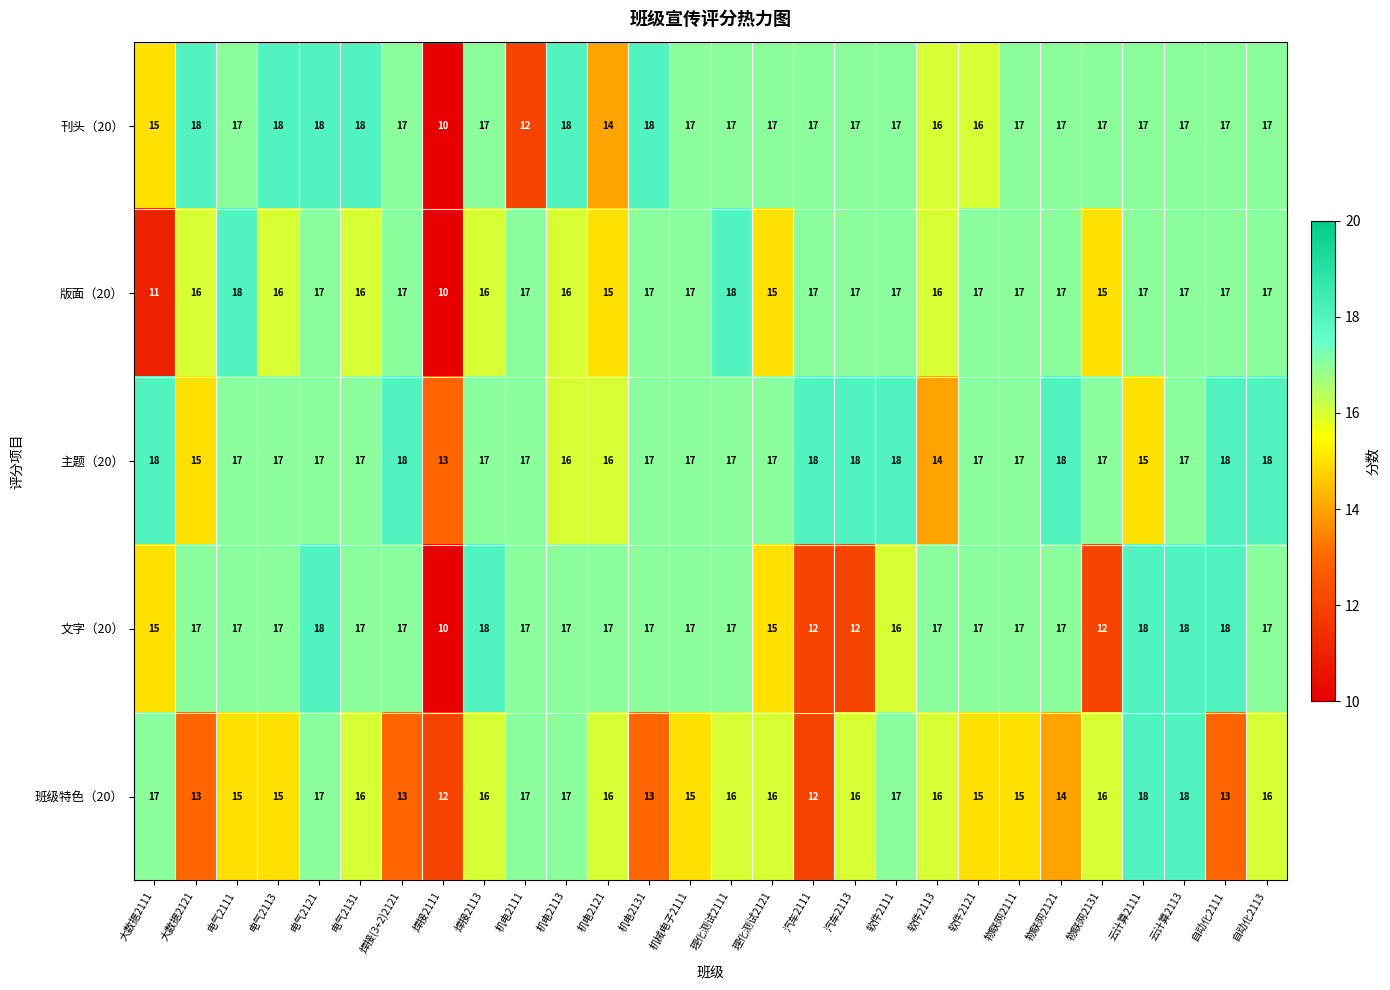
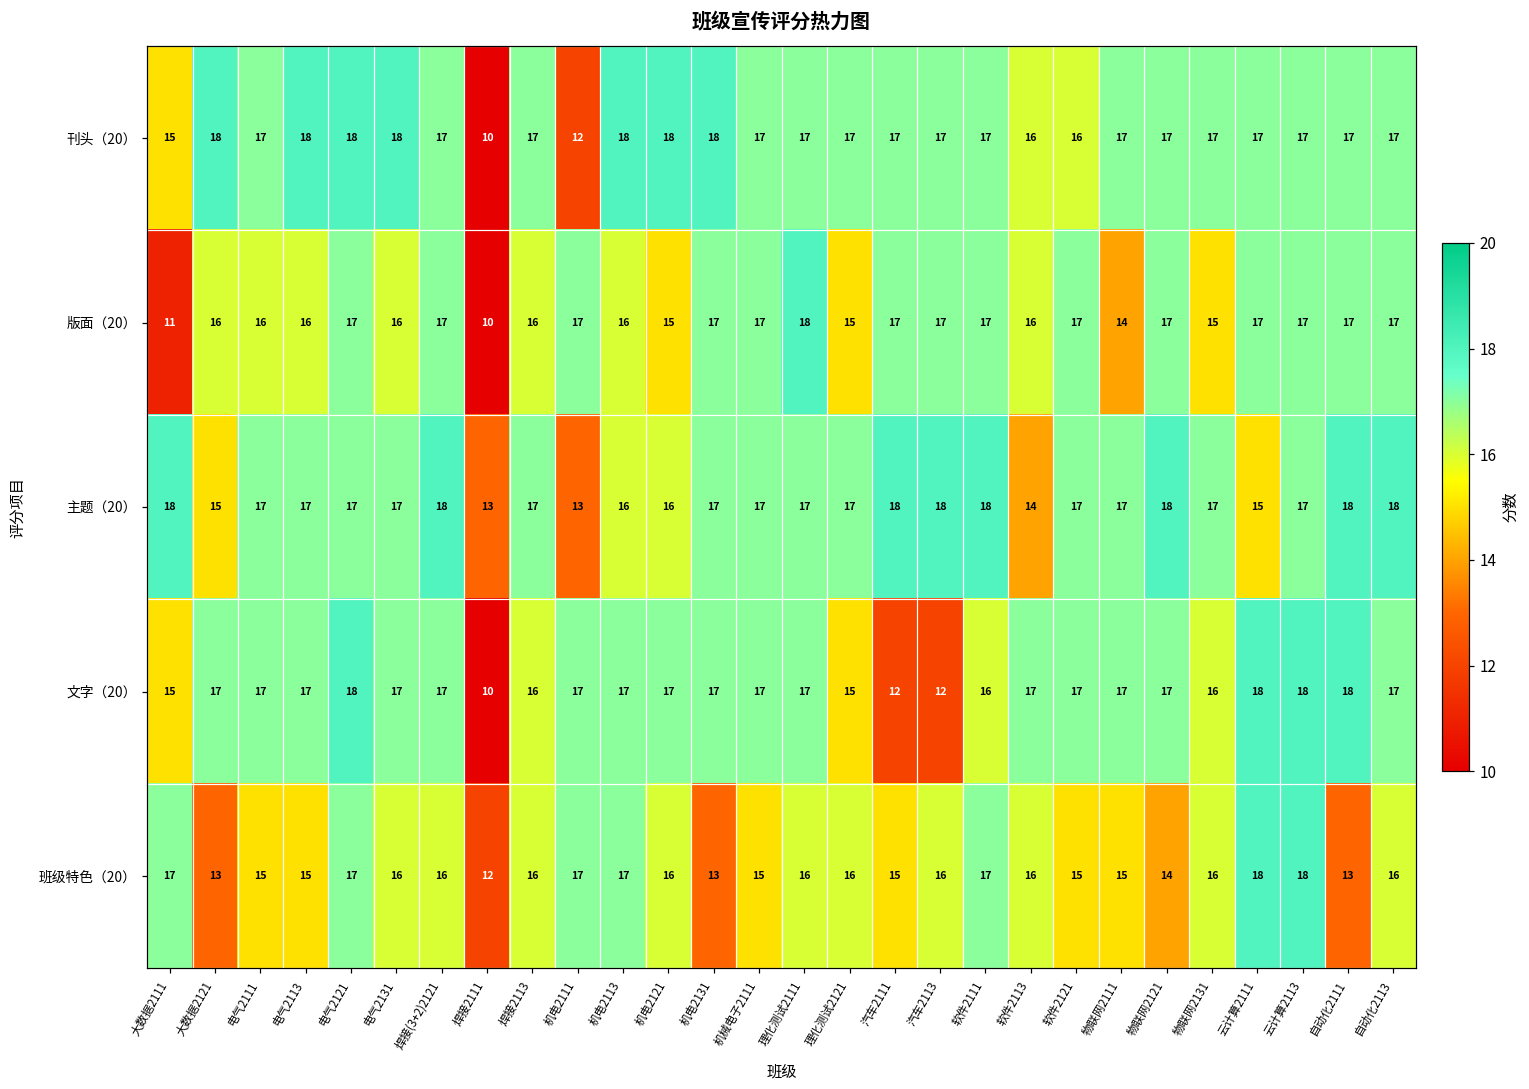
  {
    "刊头（20）": {
      "大数据2111": 15,
      "大数据2121": 18,
      "电气2111": 17,
      "电气2113": 18,
      "电气2121": 18,
      "电气2131": 18,
      "焊接(3+2)2121": 17,
      "焊接2111": 10,
      "焊接2113": 17,
      "机电2111": 12,
      "机电2113": 18,
-     "机电2121": 14,
+     "机电2121": 18,
      "机电2131": 18,
      "机械电子2111": 17,
      "理化测试2111": 17,
      "理化测试2121": 17,
      "汽车2111": 17,
      "汽车2113": 17,
      "软件2111": 17,
      "软件2113": 16,
      "软件2121": 16,
      "物联网2111": 17,
      "物联网2121": 17,
      "物联网2131": 17,
      "云计算2111": 17,
      "云计算2113": 17,
      "自动化2111": 17,
      "自动化2113": 17
    },
    "版面（20）": {
      "大数据2111": 11,
      "大数据2121": 16,
-     "电气2111": 18,
+     "电气2111": 16,
      "电气2113": 16,
      "电气2121": 17,
      "电气2131": 16,
      "焊接(3+2)2121": 17,
      "焊接2111": 10,
      "焊接2113": 16,
      "机电2111": 17,
      "机电2113": 16,
      "机电2121": 15,
      "机电2131": 17,
      "机械电子2111": 17,
      "理化测试2111": 18,
      "理化测试2121": 15,
      "汽车2111": 17,
      "汽车2113": 17,
      "软件2111": 17,
      "软件2113": 16,
      "软件2121": 17,
-     "物联网2111": 17,
+     "物联网2111": 14,
      "物联网2121": 17,
      "物联网2131": 15,
      "云计算2111": 17,
      "云计算2113": 17,
      "自动化2111": 17,
      "自动化2113": 17
    },
    "主题（20）": {
      "大数据2111": 18,
      "大数据2121": 15,
      "电气2111": 17,
      "电气2113": 17,
      "电气2121": 17,
      "电气2131": 17,
      "焊接(3+2)2121": 18,
      "焊接2111": 13,
      "焊接2113": 17,
-     "机电2111": 17,
+     "机电2111": 13,
      "机电2113": 16,
      "机电2121": 16,
      "机电2131": 17,
      "机械电子2111": 17,
      "理化测试2111": 17,
      "理化测试2121": 17,
      "汽车2111": 18,
      "汽车2113": 18,
      "软件2111": 18,
      "软件2113": 14,
      "软件2121": 17,
      "物联网2111": 17,
      "物联网2121": 18,
      "物联网2131": 17,
      "云计算2111": 15,
      "云计算2113": 17,
      "自动化2111": 18,
      "自动化2113": 18
    },
    "文字（20）": {
      "大数据2111": 15,
      "大数据2121": 17,
      "电气2111": 17,
      "电气2113": 17,
      "电气2121": 18,
      "电气2131": 17,
      "焊接(3+2)2121": 17,
      "焊接2111": 10,
-     "焊接2113": 18,
+     "焊接2113": 16,
      "机电2111": 17,
      "机电2113": 17,
      "机电2121": 17,
      "机电2131": 17,
      "机械电子2111": 17,
      "理化测试2111": 17,
      "理化测试2121": 15,
      "汽车2111": 12,
      "汽车2113": 12,
      "软件2111": 16,
      "软件2113": 17,
      "软件2121": 17,
      "物联网2111": 17,
      "物联网2121": 17,
-     "物联网2131": 12,
+     "物联网2131": 16,
      "云计算2111": 18,
      "云计算2113": 18,
      "自动化2111": 18,
      "自动化2113": 17
    },
    "班级特色（20）": {
      "大数据2111": 17,
      "大数据2121": 13,
      "电气2111": 15,
      "电气2113": 15,
      "电气2121": 17,
      "电气2131": 16,
-     "焊接(3+2)2121": 13,
+     "焊接(3+2)2121": 16,
      "焊接2111": 12,
      "焊接2113": 16,
      "机电2111": 17,
      "机电2113": 17,
      "机电2121": 16,
      "机电2131": 13,
      "机械电子2111": 15,
      "理化测试2111": 16,
      "理化测试2121": 16,
-     "汽车2111": 12,
+     "汽车2111": 15,
      "汽车2113": 16,
      "软件2111": 17,
      "软件2113": 16,
      "软件2121": 15,
      "物联网2111": 15,
      "物联网2121": 14,
      "物联网2131": 16,
      "云计算2111": 18,
      "云计算2113": 18,
      "自动化2111": 13,
      "自动化2113": 16
    }
  }
